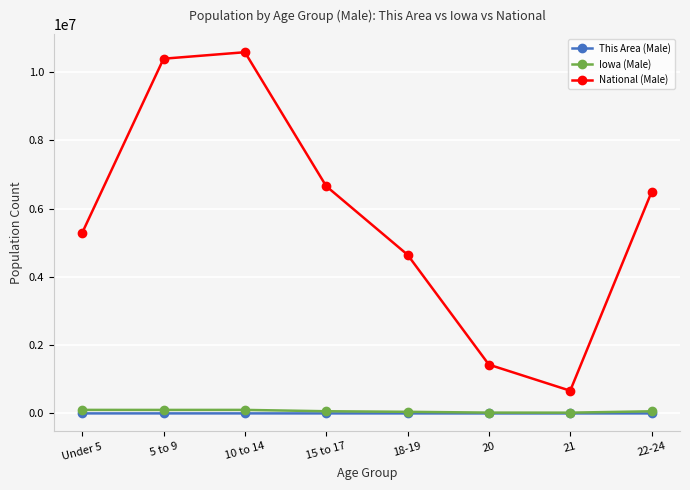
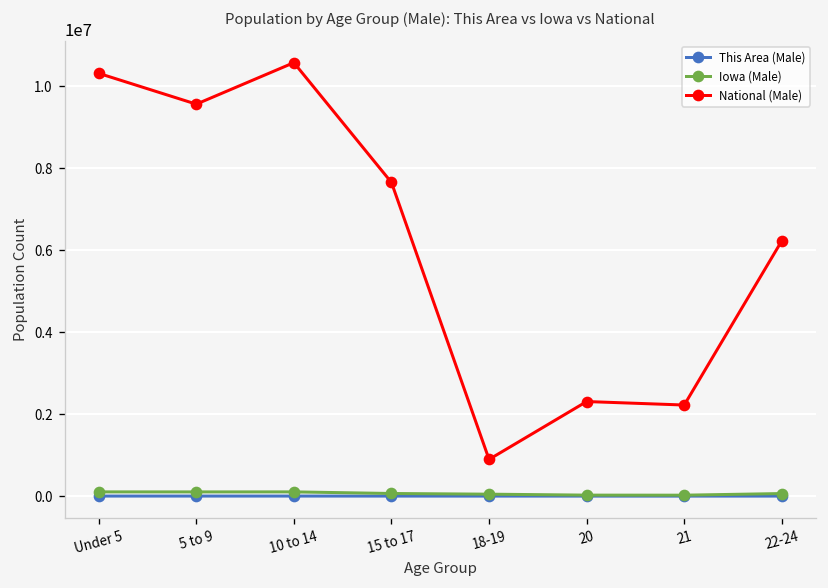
  {
    "This Area (Male)": {
      "Under 5": 0,
      "5 to 9": 0,
      "10 to 14": 0
    },
    "Iowa (Male)": {
      "Under 5": 100000,
      "5 to 9": 100000,
      "10 to 14": 100000
    },
    "National (Male)": {
-     "Under 5": 5300000,
-     "5 to 9": 10400000,
+     "Under 5": 10300000,
+     "5 to 9": 9600000,
      "10 to 14": 10600000,
-     "15 to 17": 6700000,
-     "18-19": 4600000,
-     "20": 1400000,
-     "21": 700000,
-     "22-24": 6500000
+     "15 to 17": 7700000,
+     "18-19": 900000,
+     "20": 2300000,
+     "21": 2200000,
+     "22-24": 6200000
    }
  }
